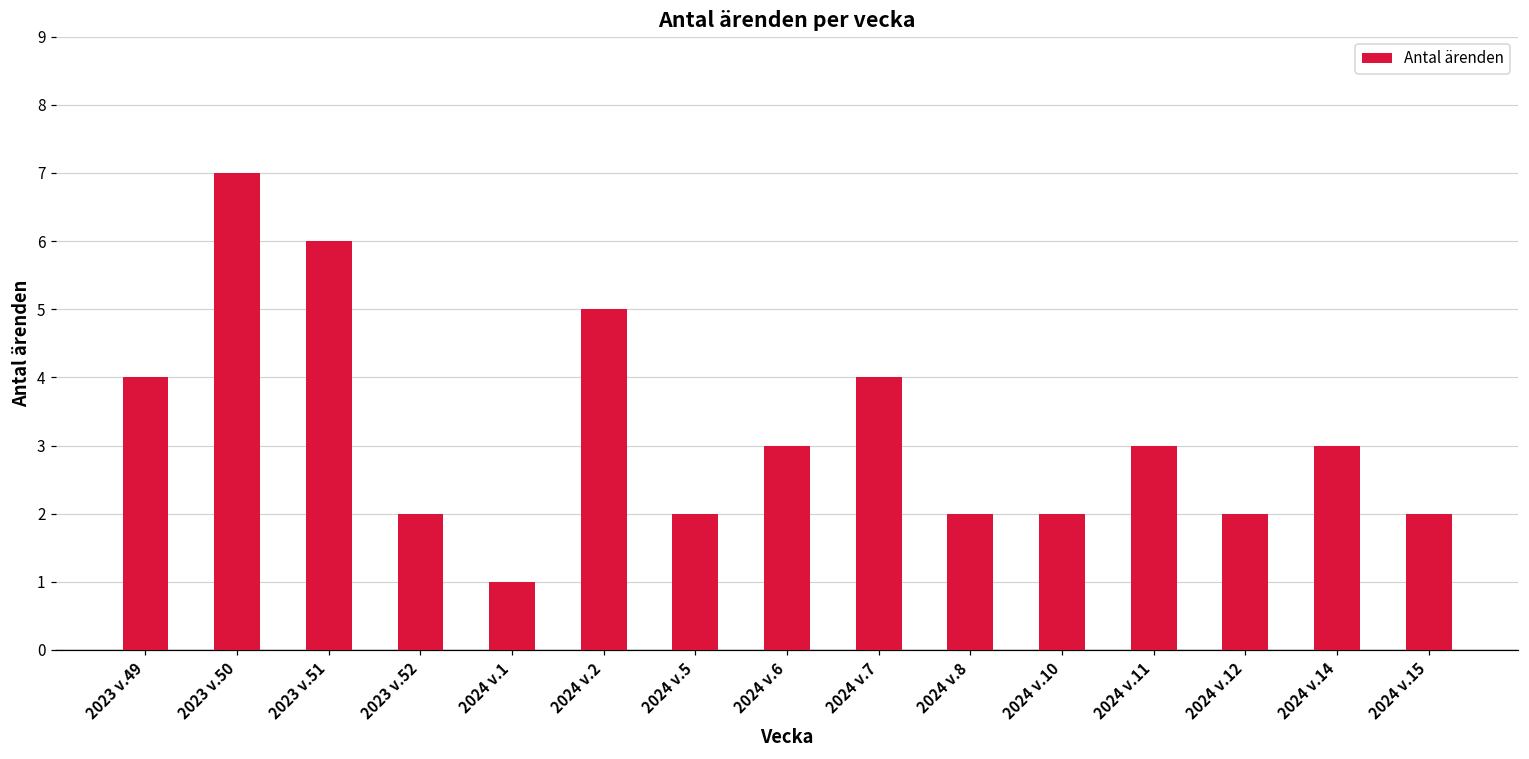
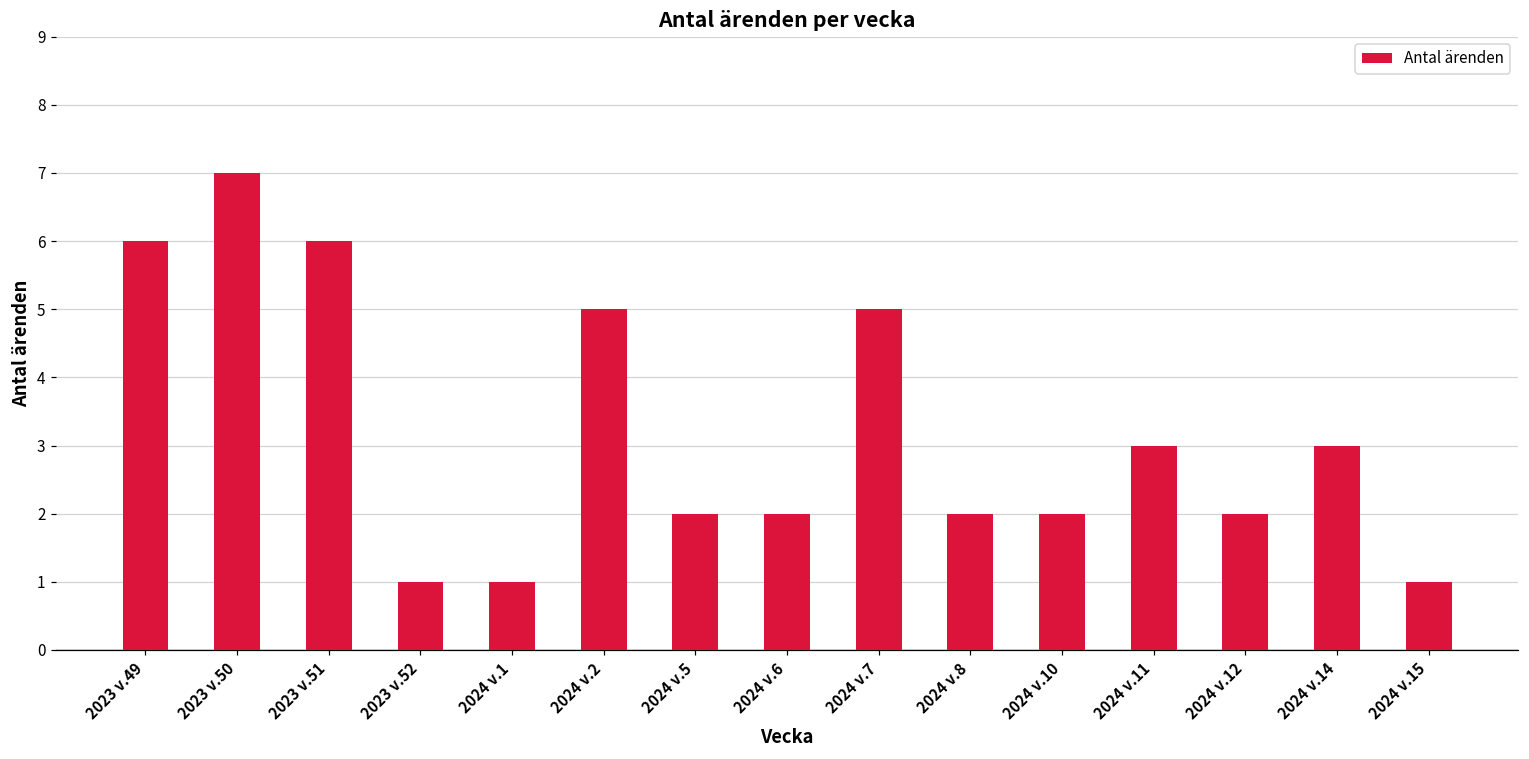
  {
-   "2023 v.49": 4,
+   "2023 v.49": 6,
    "2023 v.50": 7,
    "2023 v.51": 6,
-   "2023 v.52": 2,
+   "2023 v.52": 1,
    "2024 v.1": 1,
    "2024 v.2": 5,
    "2024 v.5": 2,
-   "2024 v.6": 3,
-   "2024 v.7": 4,
+   "2024 v.6": 2,
+   "2024 v.7": 5,
    "2024 v.8": 2,
    "2024 v.10": 2,
    "2024 v.11": 3,
    "2024 v.12": 2,
    "2024 v.14": 3,
-   "2024 v.15": 2
+   "2024 v.15": 1
  }
